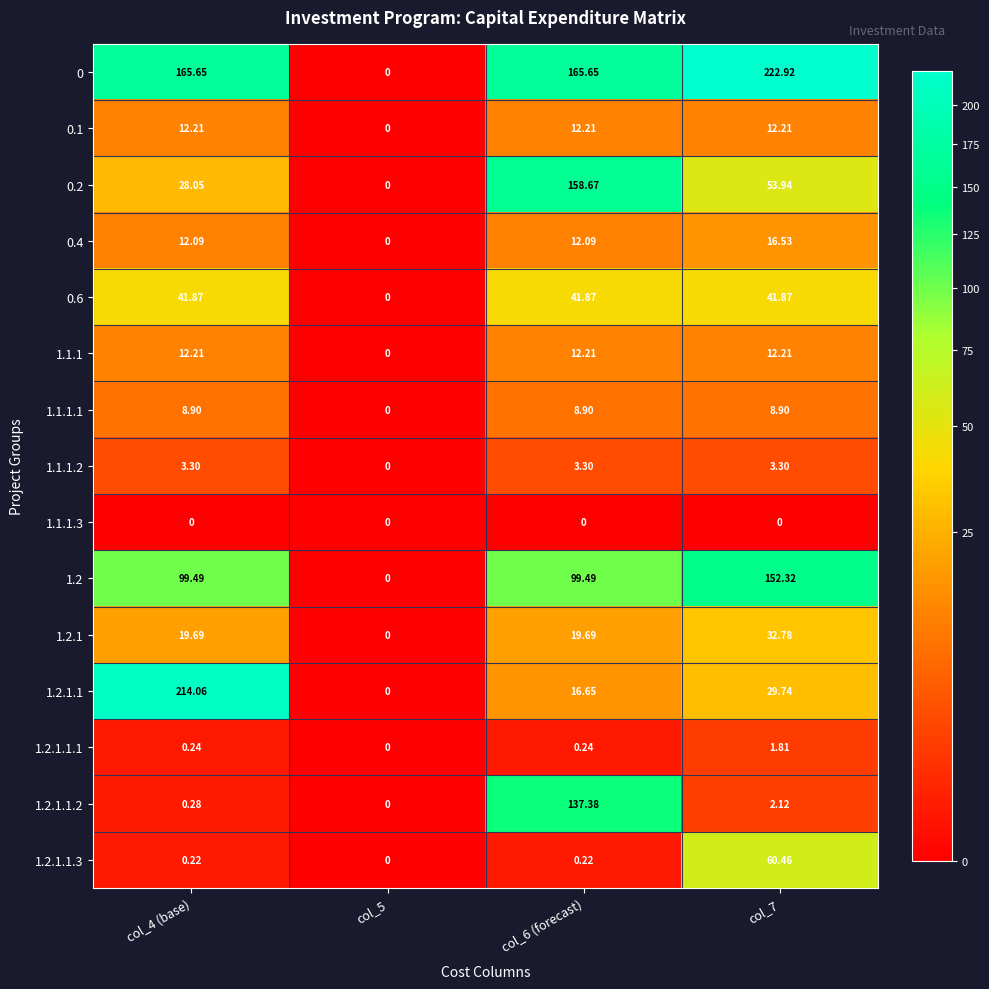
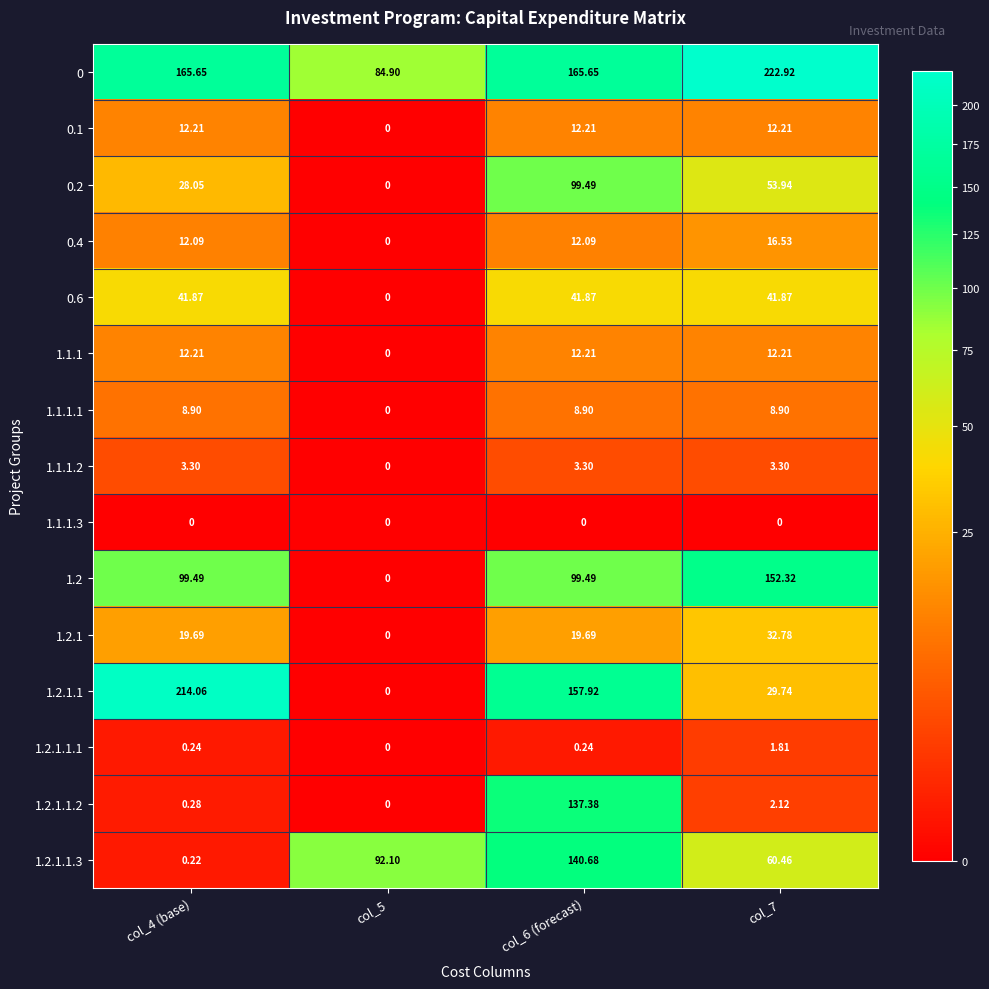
  {
    "0": {
      "col_4 (base)": 165.65,
-     "col_5": 0,
+     "col_5": 84.90,
      "col_6 (forecast)": 165.65,
      "col_7": 222.92
    },
    "0.1": {
      "col_4 (base)": 12.21,
      "col_5": 0,
      "col_6 (forecast)": 12.21,
      "col_7": 12.21
    },
    "0.2": {
      "col_4 (base)": 28.05,
      "col_5": 0,
-     "col_6 (forecast)": 158.67,
+     "col_6 (forecast)": 99.49,
      "col_7": 53.94
    },
    "0.4": {
      "col_4 (base)": 12.09,
      "col_5": 0,
      "col_6 (forecast)": 12.09,
      "col_7": 16.53
    },
    "0.6": {
      "col_4 (base)": 41.87,
      "col_5": 0,
      "col_6 (forecast)": 41.87,
      "col_7": 41.87
    },
    "1.1.1": {
      "col_4 (base)": 12.21,
      "col_5": 0,
      "col_6 (forecast)": 12.21,
      "col_7": 12.21
    },
    "1.1.1.1": {
      "col_4 (base)": 8.90,
      "col_5": 0,
      "col_6 (forecast)": 8.90,
      "col_7": 8.90
    },
    "1.1.1.2": {
      "col_4 (base)": 3.30,
      "col_5": 0,
      "col_6 (forecast)": 3.30,
      "col_7": 3.30
    },
    "1.1.1.3": {
      "col_4 (base)": 0,
      "col_5": 0,
      "col_6 (forecast)": 0,
      "col_7": 0
    },
    "1.2": {
      "col_4 (base)": 99.49,
      "col_5": 0,
      "col_6 (forecast)": 99.49,
      "col_7": 152.32
    },
    "1.2.1": {
      "col_4 (base)": 19.69,
      "col_5": 0,
      "col_6 (forecast)": 19.69,
      "col_7": 32.78
    },
    "1.2.1.1": {
      "col_4 (base)": 214.06,
      "col_5": 0,
-     "col_6 (forecast)": 16.65,
+     "col_6 (forecast)": 157.92,
      "col_7": 29.74
    },
    "1.2.1.1.1": {
      "col_4 (base)": 0.24,
      "col_5": 0,
      "col_6 (forecast)": 0.24,
      "col_7": 1.81
    },
    "1.2.1.1.2": {
      "col_4 (base)": 0.28,
      "col_5": 0,
      "col_6 (forecast)": 137.38,
      "col_7": 2.12
    },
    "1.2.1.1.3": {
      "col_4 (base)": 0.22,
-     "col_5": 0,
-     "col_6 (forecast)": 0.22,
+     "col_5": 92.10,
+     "col_6 (forecast)": 140.68,
      "col_7": 60.46
    }
  }
